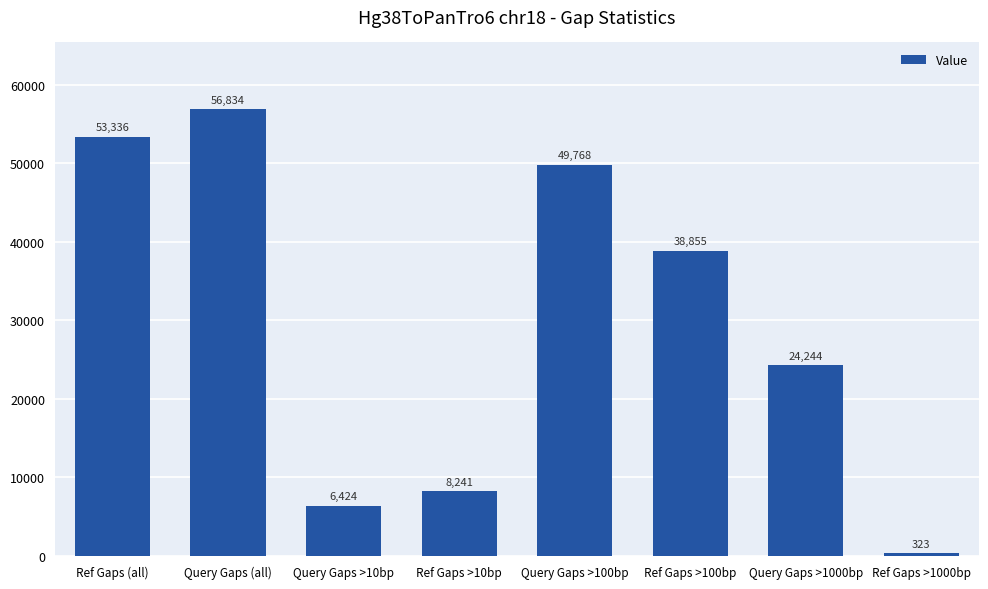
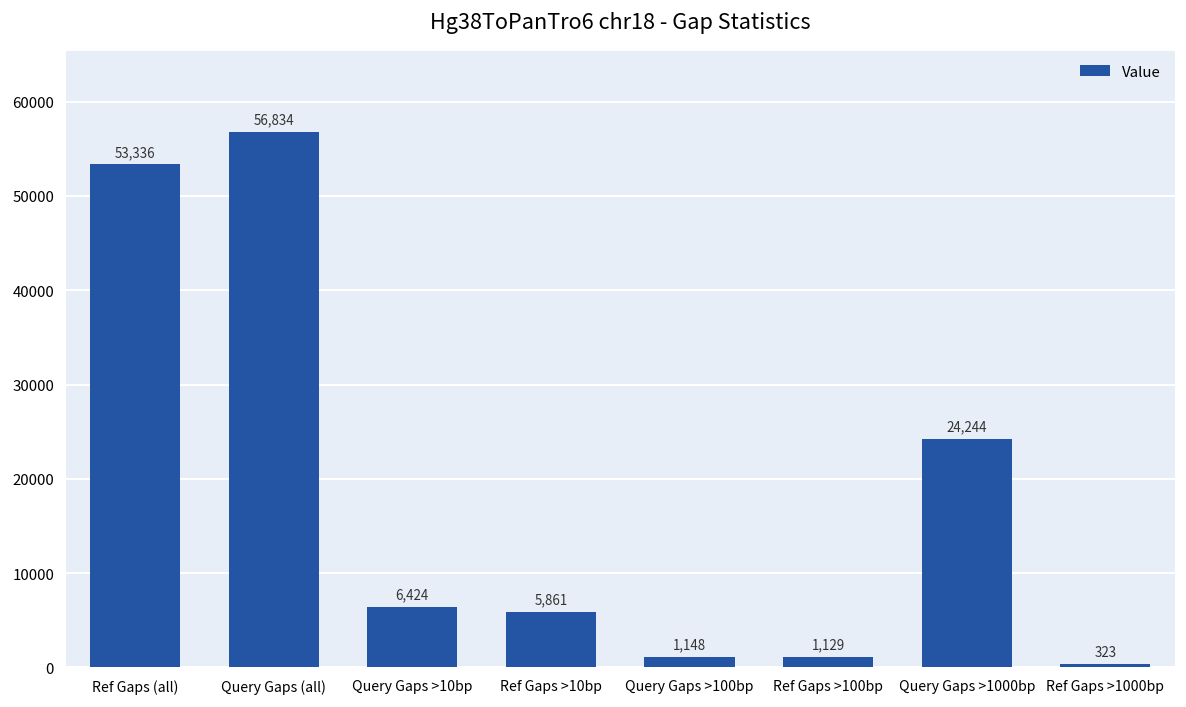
  {
    "Ref Gaps (all)": "53,336",
    "Query Gaps (all)": "56,834",
    "Query Gaps >10bp": "6,424",
-   "Ref Gaps >10bp": "8,241",
-   "Query Gaps >100bp": "49,768",
-   "Ref Gaps >100bp": "38,855",
+   "Ref Gaps >10bp": "5,861",
+   "Query Gaps >100bp": "1,148",
+   "Ref Gaps >100bp": "1,129",
    "Ref Gaps >1000bp": "323"
  }
